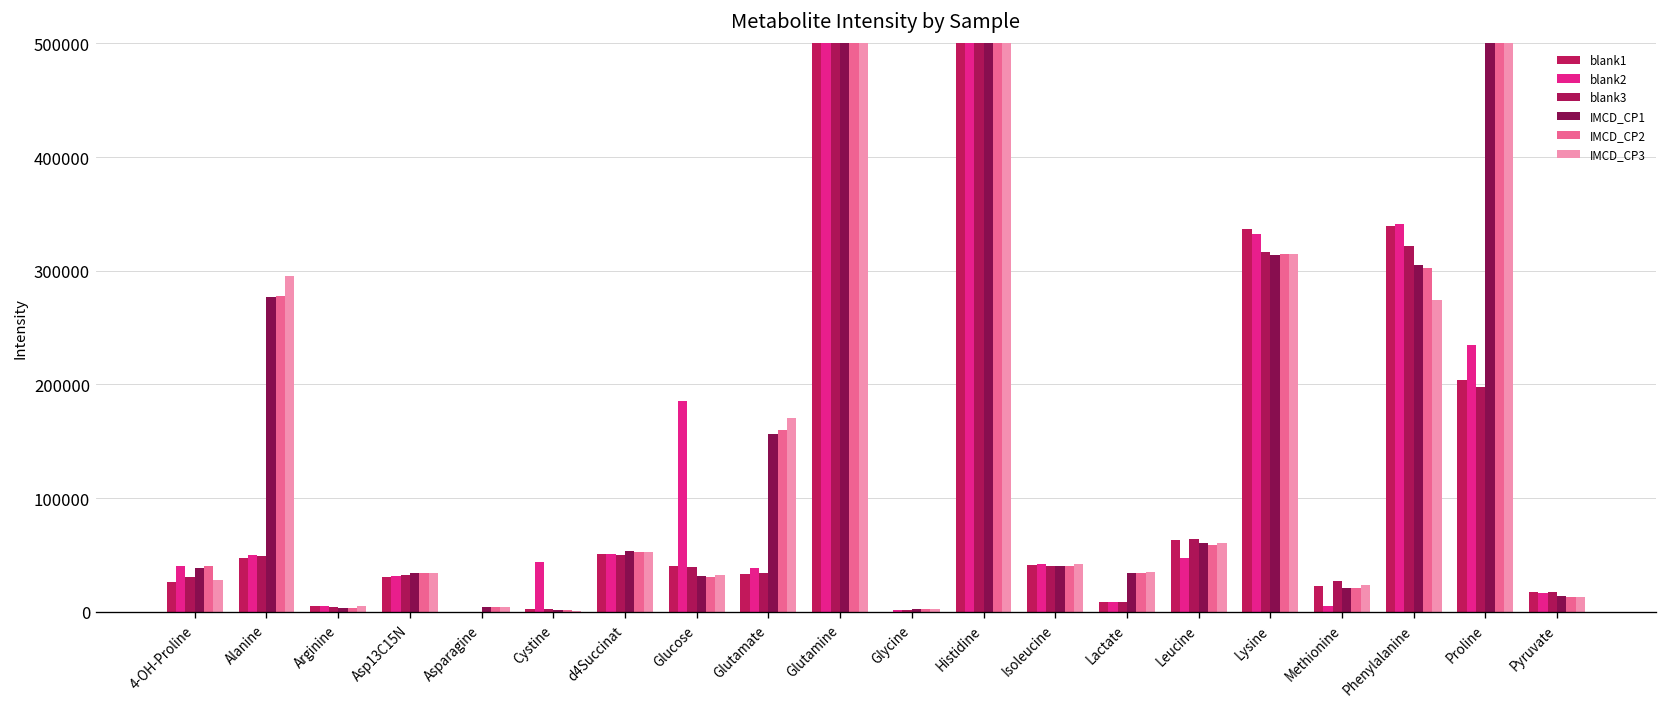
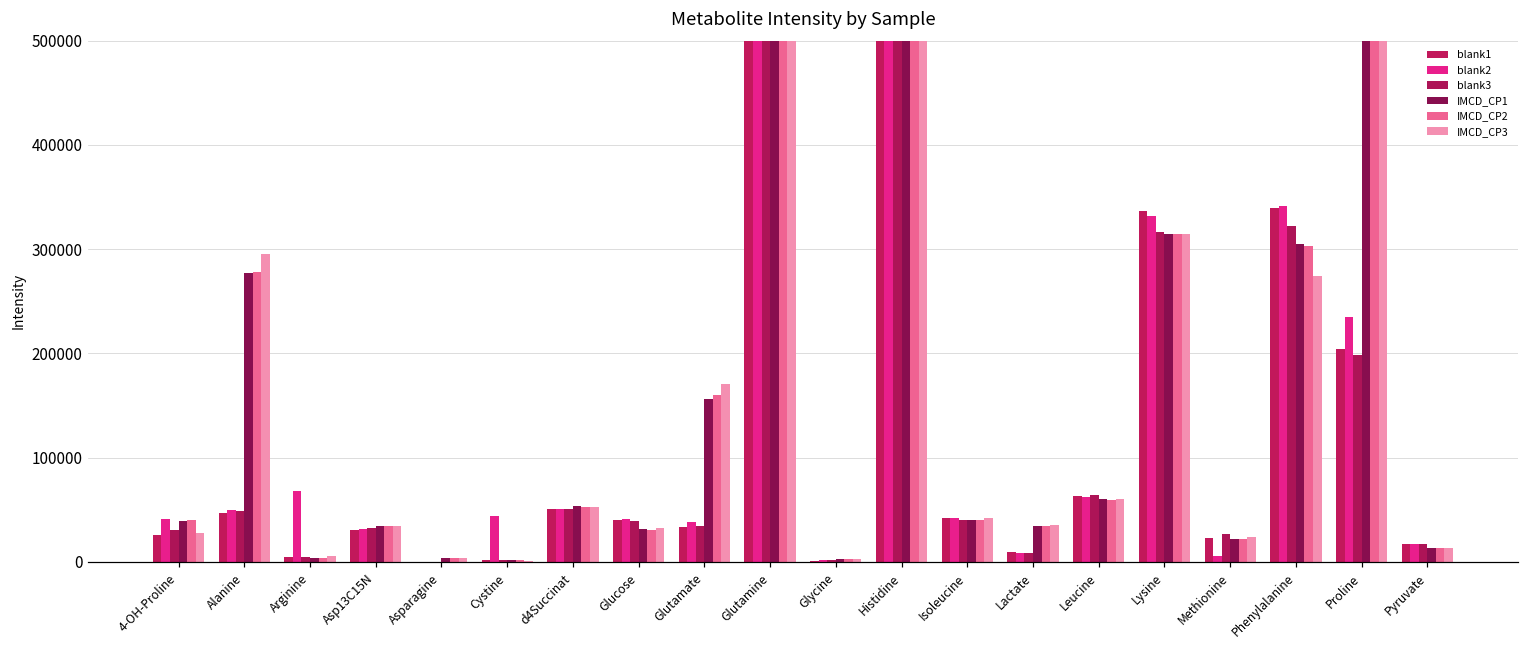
  {
    "blank2": {
      "4-OH-Proline": 40000,
      "Alanine": 50000,
-     "Arginine": 10000,
+     "Arginine": 70000,
      "Asp13C15N": 30000,
      "Cystine": 40000,
      "d4Succinat": 50000,
-     "Glucose": 190000,
+     "Glucose": 40000,
      "Glutamate": 40000,
      "Isoleucine": 40000,
      "Lactate": 10000,
-     "Leucine": 50000,
+     "Leucine": 60000,
      "Lysine": 330000,
      "Methionine": 10000,
      "Phenylalanine": 340000,
      "Proline": 230000,
      "Pyruvate": 20000
    }
  }
